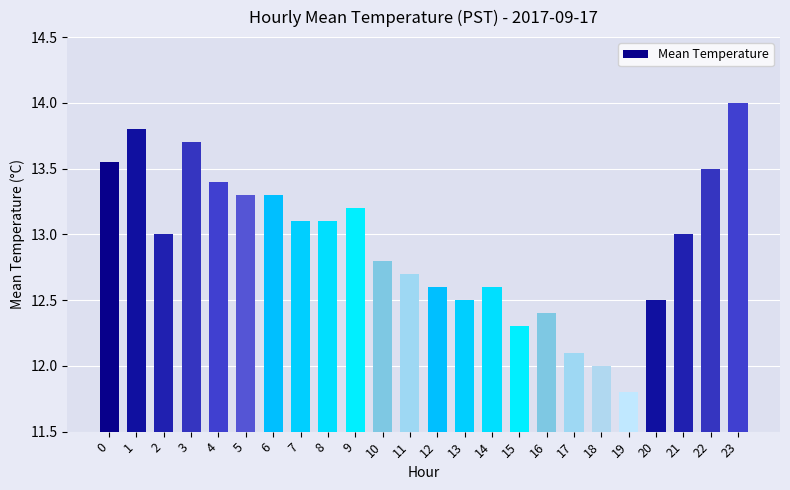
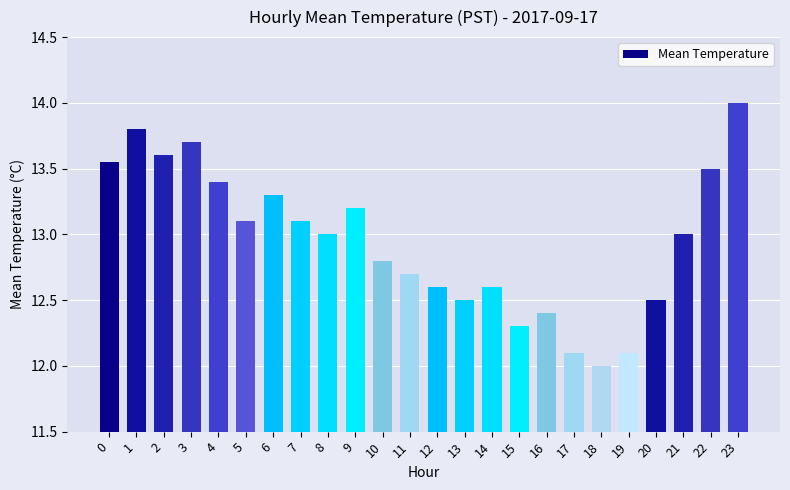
  {
    "0": 13.55,
    "1": 13.8,
-   "2": 13.0,
+   "2": 13.6,
    "3": 13.7,
    "4": 13.4,
-   "5": 13.3,
+   "5": 13.1,
    "6": 13.3,
    "7": 13.1,
-   "8": 13.1,
+   "8": 13.0,
    "9": 13.2,
    "10": 12.8,
    "11": 12.7,
    "12": 12.6,
    "13": 12.5,
    "14": 12.6,
    "15": 12.3,
    "16": 12.4,
    "17": 12.1,
    "18": 12.0,
-   "19": 11.8,
+   "19": 12.1,
    "20": 12.5,
    "21": 13.0,
    "22": 13.5,
    "23": 14.0
  }
